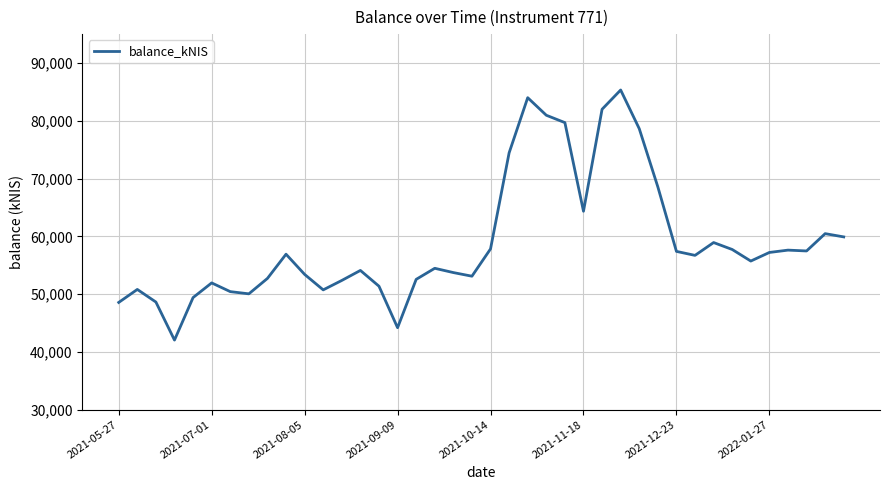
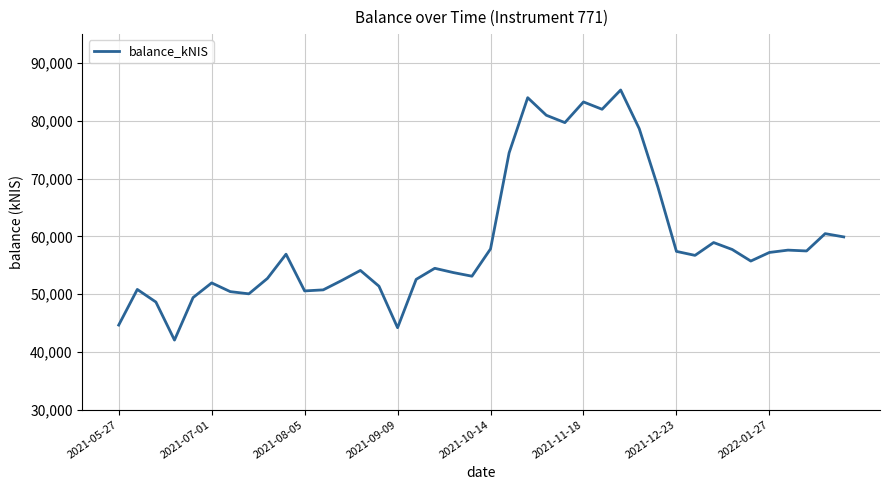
  {
-   "2021-05-27": "49,000",
+   "2021-05-27": "45,000",
    "2021-07-01": "52,000",
-   "2021-08-05": "53,000",
+   "2021-08-05": "51,000",
    "2021-09-09": "44,000",
    "2021-10-14": "58,000",
-   "2021-11-18": "64,000",
+   "2021-11-18": "83,000",
    "2021-12-23": "57,000",
    "2022-01-27": "57,000"
  }
